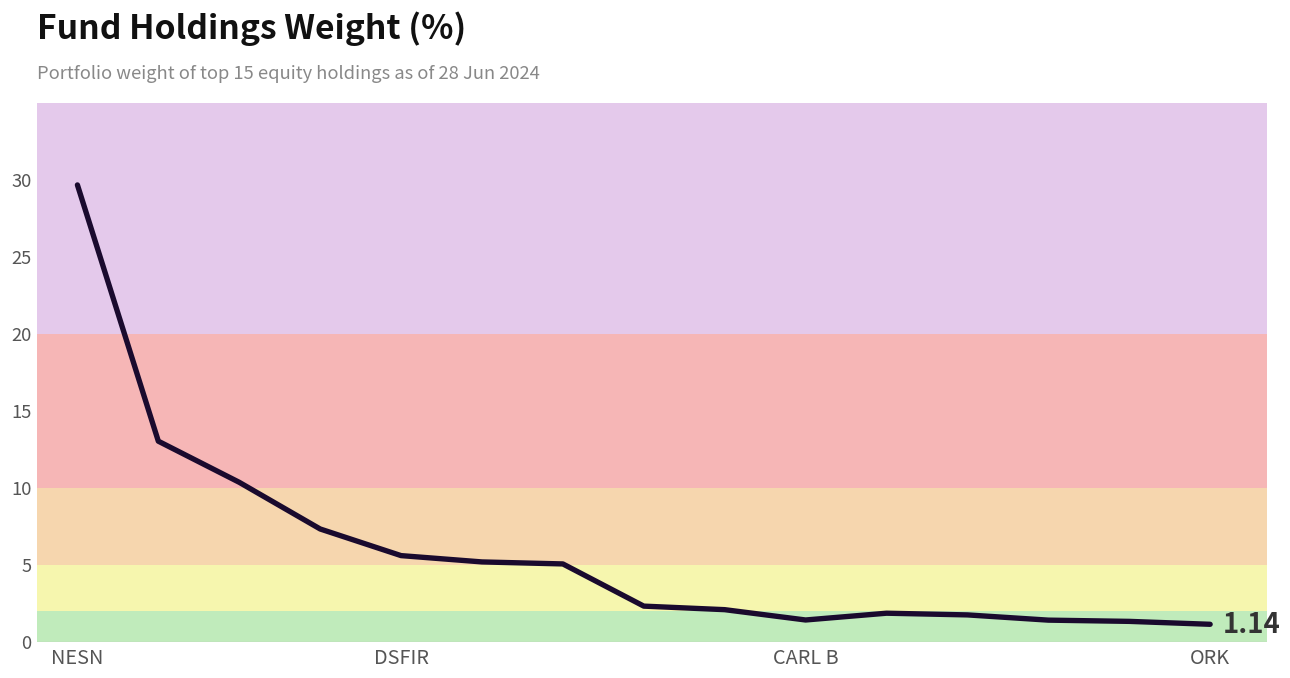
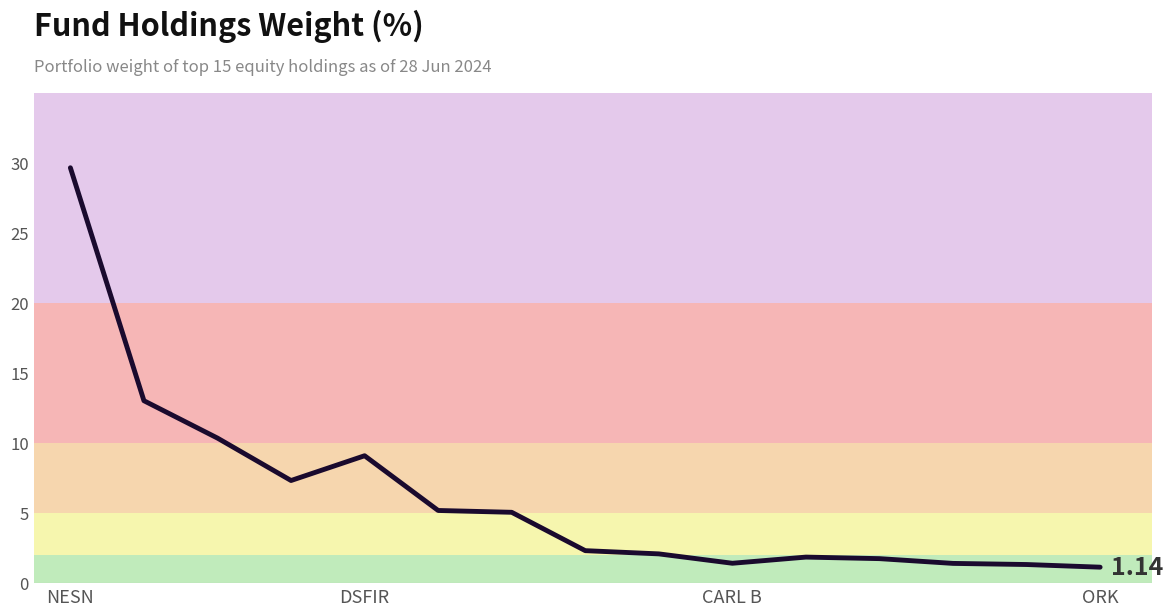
  {
    "NESN": 29.7,
-   "DSFIR": 5.6,
+   "DSFIR": 9.1,
    "CARL B": 1.4
  }
